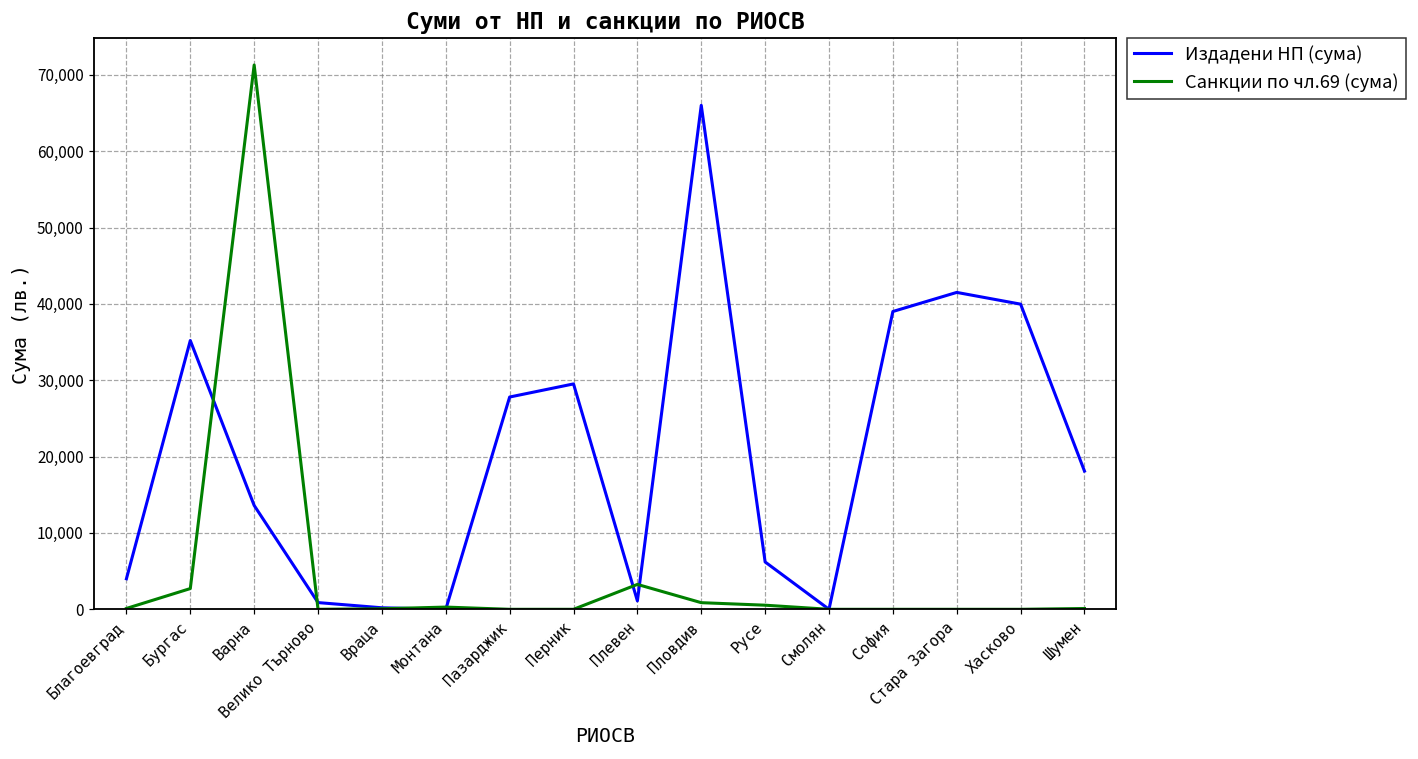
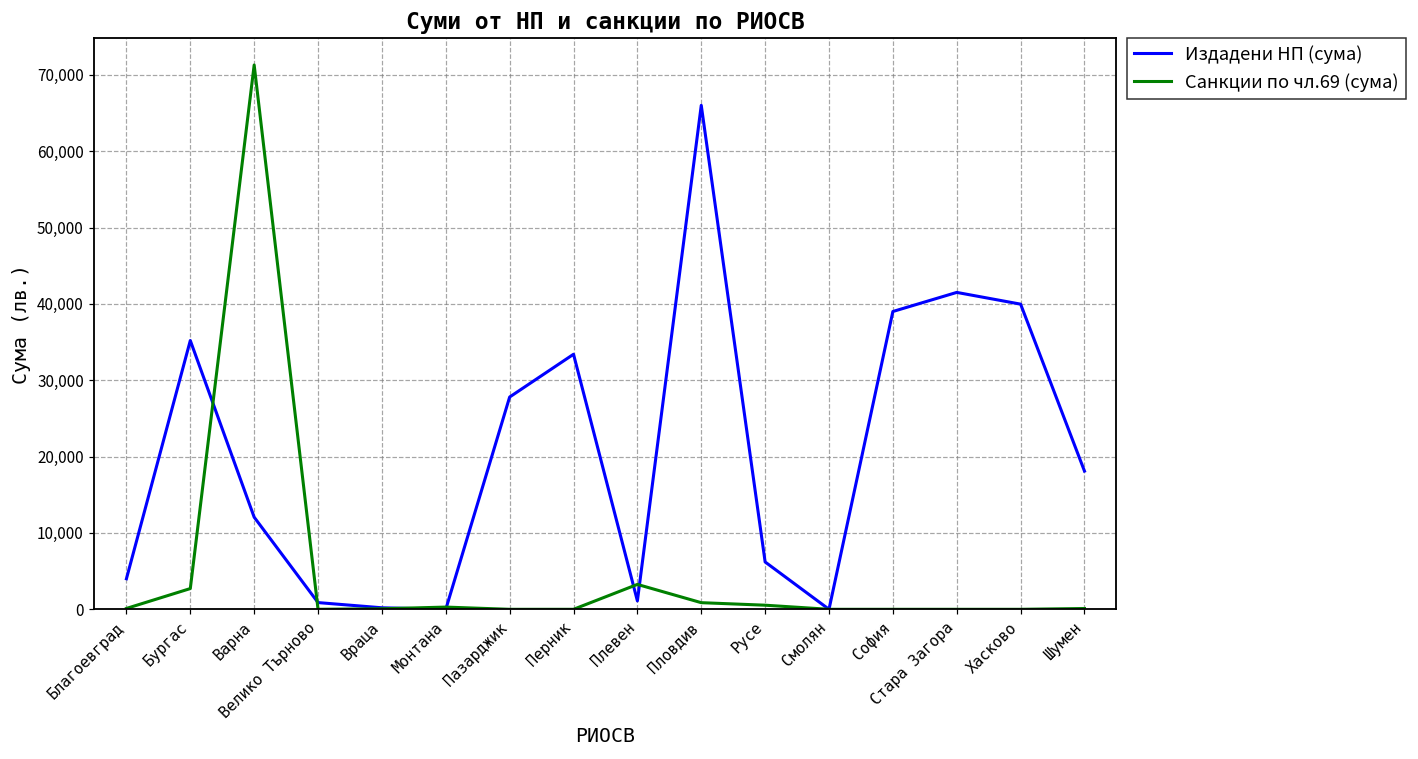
  {
    "Издадени НП (сума)": {
      "Благоевград": "4,000",
      "Бургас": "35,000",
-     "Варна": "14,000",
+     "Варна": "12,000",
      "Велико Търново": "1,000",
      "Пазарджик": "28,000",
-     "Перник": "30,000",
+     "Перник": "33,000",
      "Плевен": "1,000",
      "Пловдив": "66,000",
      "Русе": "6,000",
      "София": "39,000",
      "Стара Загора": "42,000",
      "Хасково": "40,000",
      "Шумен": "18,000"
    },
    "Санкции по чл.69 (сума)": {
      "Благоевград": "0",
      "Бургас": "3,000",
      "Варна": "71,000",
      "Велико Търново": "0",
      "Пазарджик": "0",
      "Перник": "0",
      "Плевен": "3,000",
      "Пловдив": "1,000",
      "Русе": "1,000",
      "София": "0",
      "Стара Загора": "0",
      "Хасково": "0",
      "Шумен": "0"
    }
  }
